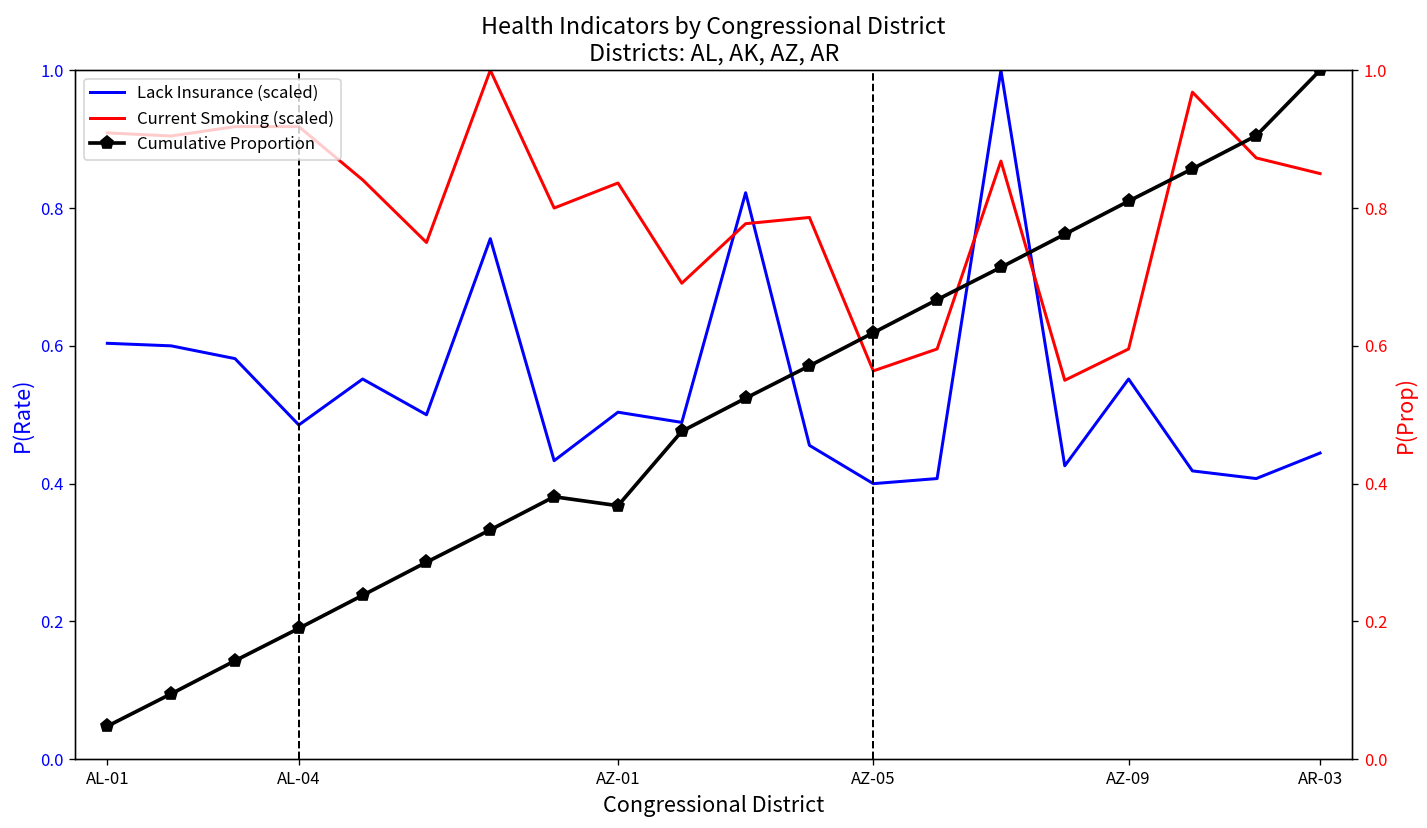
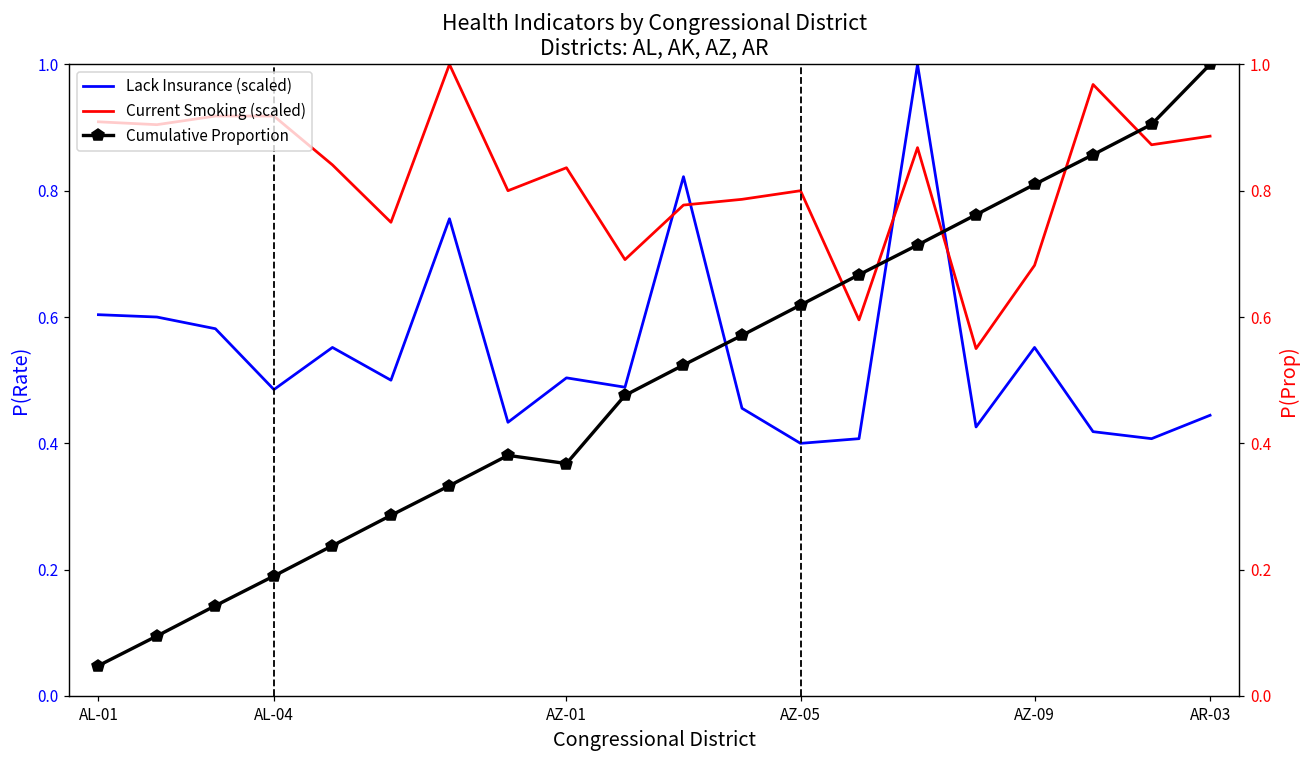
  {
    "Lack Insurance (scaled)": {
      "AL-01": 0.60,
      "AL-04": 0.49,
      "AZ-01": 0.50,
      "AZ-05": 0.40,
      "AZ-09": 0.55,
      "AR-03": 0.44
    },
    "Current Smoking (scaled)": {
      "AZ-01": 0.84,
-     "AZ-05": 0.56,
-     "AZ-09": 0.60,
-     "AR-03": 0.85
+     "AZ-05": 0.80,
+     "AZ-09": 0.68,
+     "AR-03": 0.89
    },
    "Cumulative Proportion": {
      "AL-01": 0.05,
      "AL-04": 0.19,
      "AZ-01": 0.37,
      "AZ-05": 0.62,
      "AZ-09": 0.81,
      "AR-03": 1.00
    }
  }
